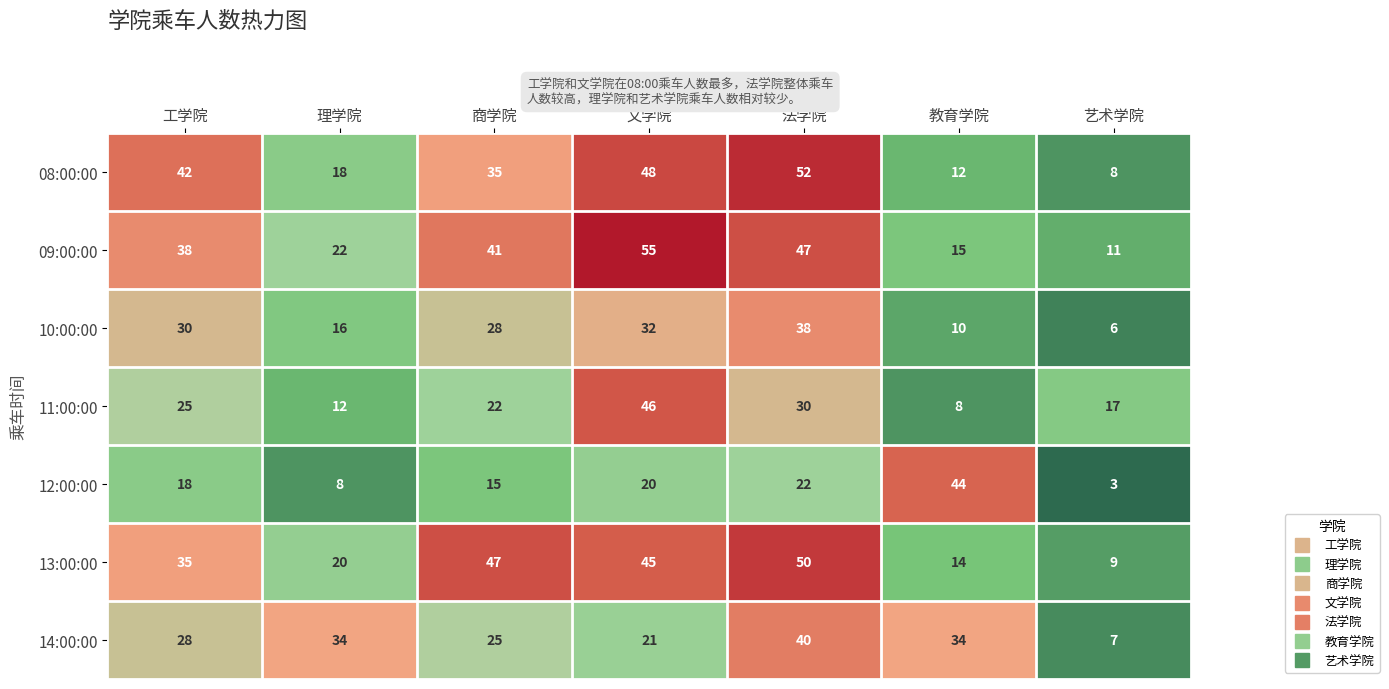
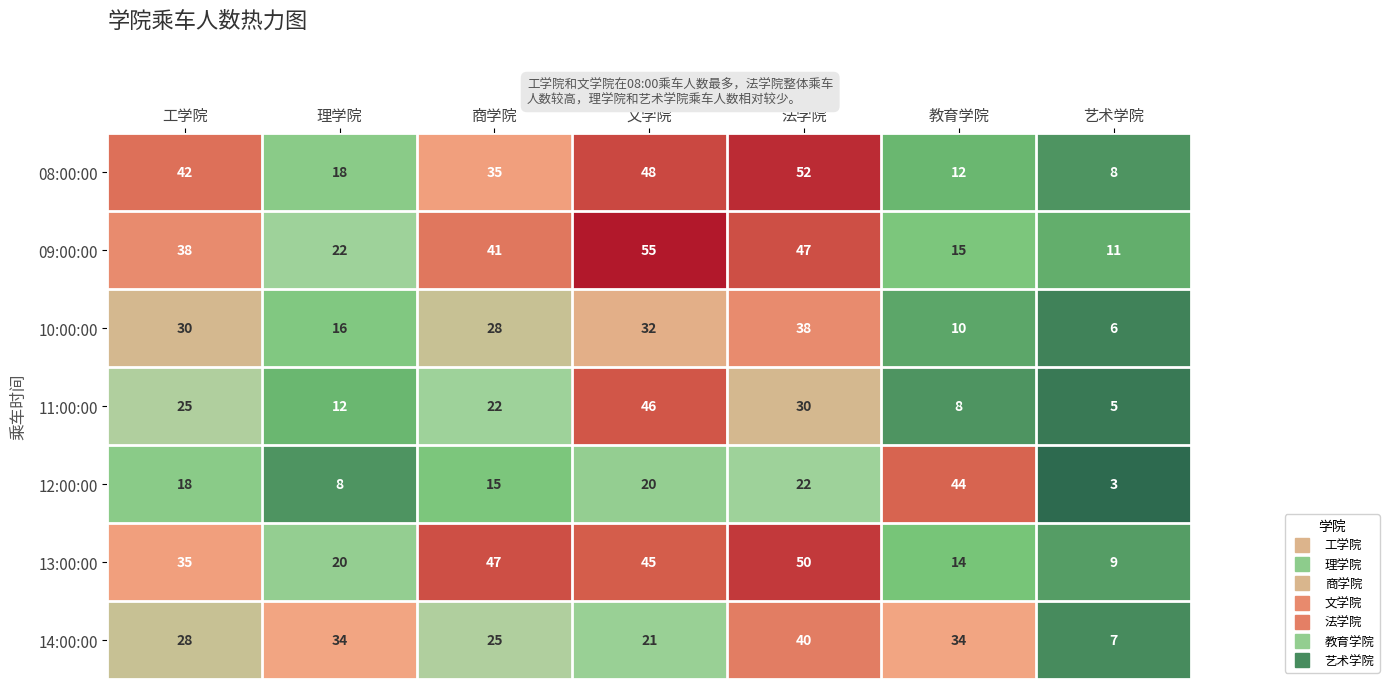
  {
    "08:00:00": {
      "工学院": 42,
      "理学院": 18,
      "商学院": 35,
      "文学院": 48,
      "法学院": 52,
      "教育学院": 12,
      "艺术学院": 8
    },
    "09:00:00": {
      "工学院": 38,
      "理学院": 22,
      "商学院": 41,
      "文学院": 55,
      "法学院": 47,
      "教育学院": 15,
      "艺术学院": 11
    },
    "10:00:00": {
      "工学院": 30,
      "理学院": 16,
      "商学院": 28,
      "文学院": 32,
      "法学院": 38,
      "教育学院": 10,
      "艺术学院": 6
    },
    "11:00:00": {
      "工学院": 25,
      "理学院": 12,
      "商学院": 22,
      "文学院": 46,
      "法学院": 30,
      "教育学院": 8,
-     "艺术学院": 17
+     "艺术学院": 5
    },
    "12:00:00": {
      "工学院": 18,
      "理学院": 8,
      "商学院": 15,
      "文学院": 20,
      "法学院": 22,
      "教育学院": 44,
      "艺术学院": 3
    },
    "13:00:00": {
      "工学院": 35,
      "理学院": 20,
      "商学院": 47,
      "文学院": 45,
      "法学院": 50,
      "教育学院": 14,
      "艺术学院": 9
    },
    "14:00:00": {
      "工学院": 28,
      "理学院": 34,
      "商学院": 25,
      "文学院": 21,
      "法学院": 40,
      "教育学院": 34,
      "艺术学院": 7
    }
  }
